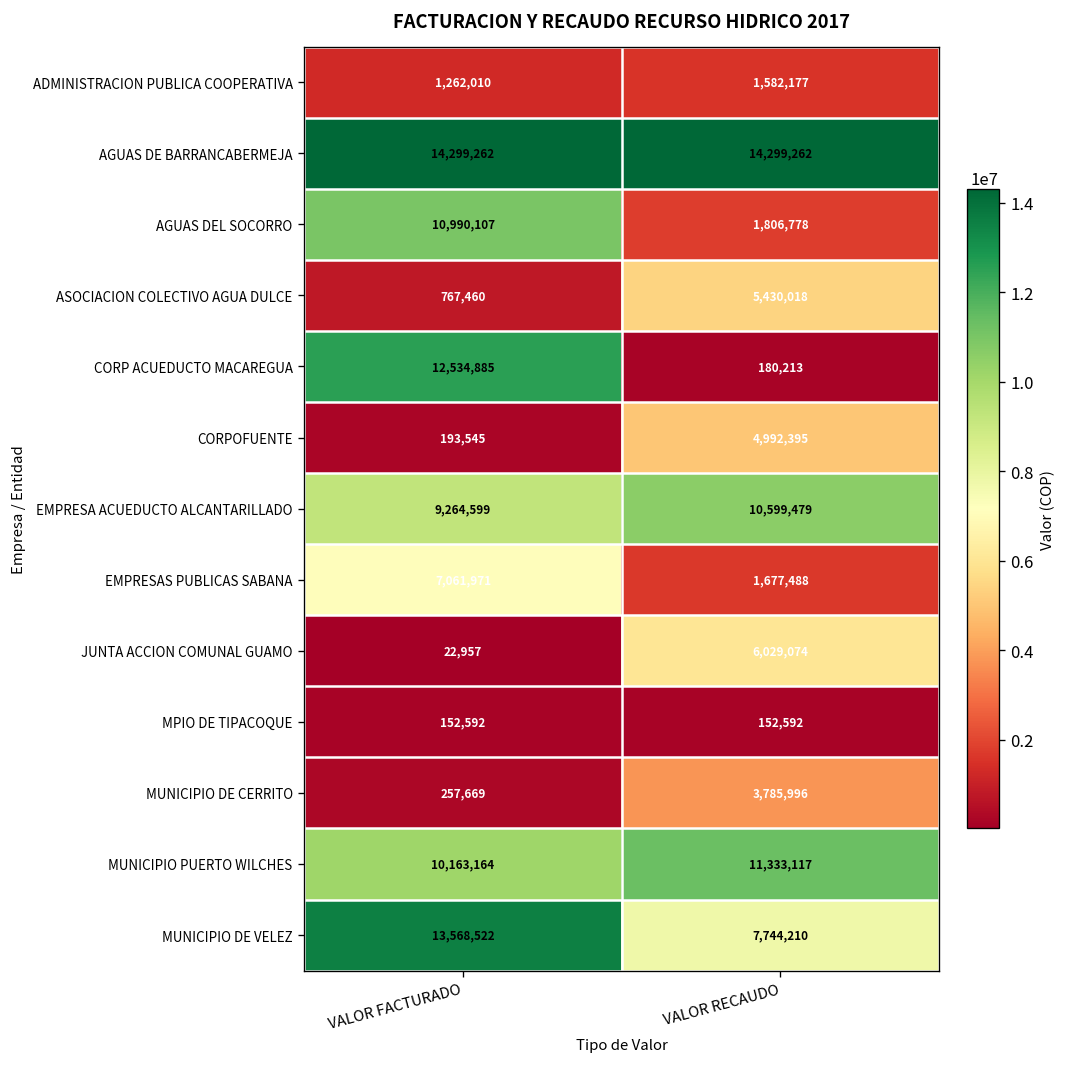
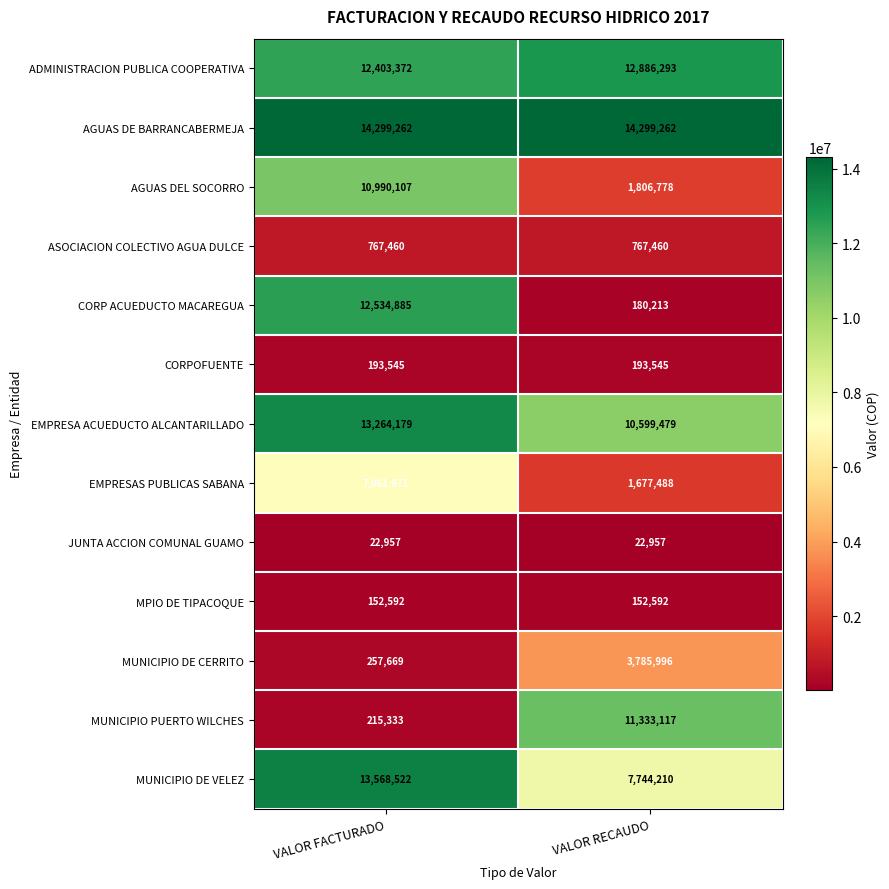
  {
    "ADMINISTRACION PUBLICA COOPERATIVA": {
-     "VALOR FACTURADO": "1,262,010",
-     "VALOR RECAUDO": "1,582,177"
+     "VALOR FACTURADO": "12,403,372",
+     "VALOR RECAUDO": "12,886,293"
    },
    "AGUAS DE BARRANCABERMEJA": {
      "VALOR FACTURADO": "14,299,262",
      "VALOR RECAUDO": "14,299,262"
    },
    "AGUAS DEL SOCORRO": {
      "VALOR FACTURADO": "10,990,107",
      "VALOR RECAUDO": "1,806,778"
    },
    "ASOCIACION COLECTIVO AGUA DULCE": {
      "VALOR FACTURADO": "767,460",
-     "VALOR RECAUDO": "5,430,018"
+     "VALOR RECAUDO": "767,460"
    },
    "CORP ACUEDUCTO MACAREGUA": {
      "VALOR FACTURADO": "12,534,885",
      "VALOR RECAUDO": "180,213"
    },
    "CORPOFUENTE": {
      "VALOR FACTURADO": "193,545",
-     "VALOR RECAUDO": "4,992,395"
+     "VALOR RECAUDO": "193,545"
    },
    "EMPRESA ACUEDUCTO ALCANTARILLADO": {
-     "VALOR FACTURADO": "9,264,599",
+     "VALOR FACTURADO": "13,264,179",
      "VALOR RECAUDO": "10,599,479"
    },
    "EMPRESAS PUBLICAS SABANA": {
      "VALOR FACTURADO": "7,061,971",
      "VALOR RECAUDO": "1,677,488"
    },
    "JUNTA ACCION COMUNAL GUAMO": {
      "VALOR FACTURADO": "22,957",
-     "VALOR RECAUDO": "6,029,074"
+     "VALOR RECAUDO": "22,957"
    },
    "MPIO DE TIPACOQUE": {
      "VALOR FACTURADO": "152,592",
      "VALOR RECAUDO": "152,592"
    },
    "MUNICIPIO DE CERRITO": {
      "VALOR FACTURADO": "257,669",
      "VALOR RECAUDO": "3,785,996"
    },
    "MUNICIPIO PUERTO WILCHES": {
-     "VALOR FACTURADO": "10,163,164",
+     "VALOR FACTURADO": "215,333",
      "VALOR RECAUDO": "11,333,117"
    },
    "MUNICIPIO DE VELEZ": {
      "VALOR FACTURADO": "13,568,522",
      "VALOR RECAUDO": "7,744,210"
    }
  }
